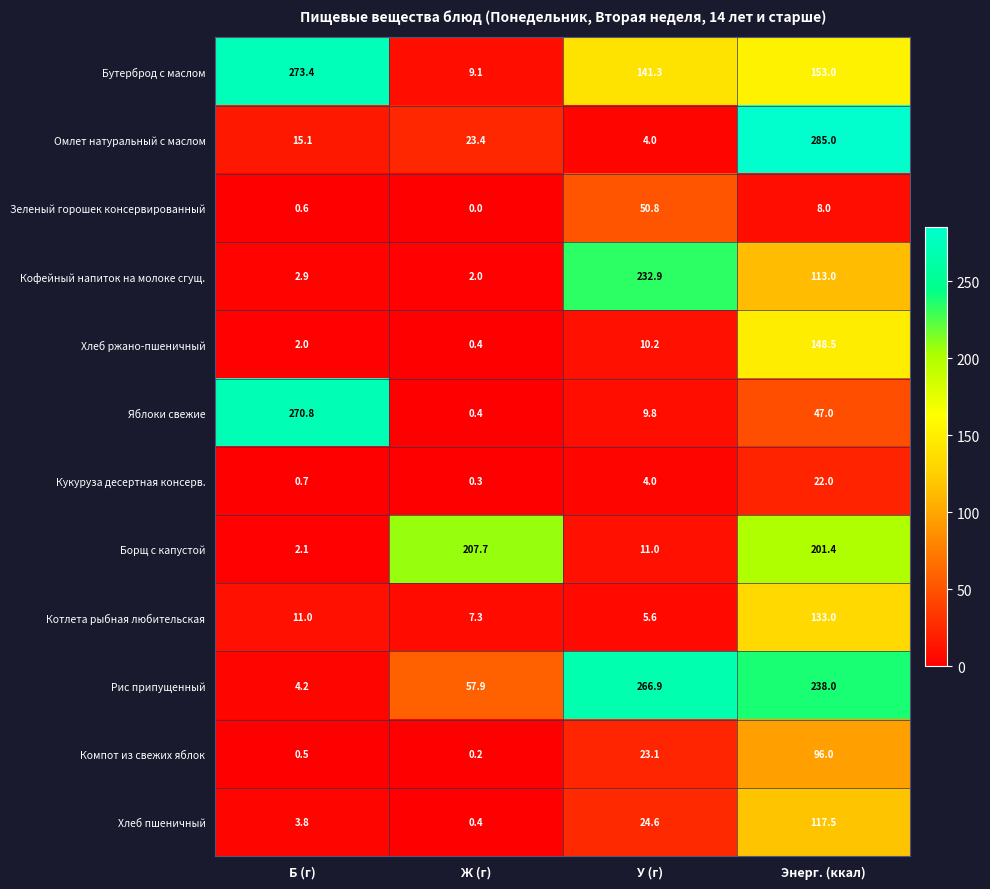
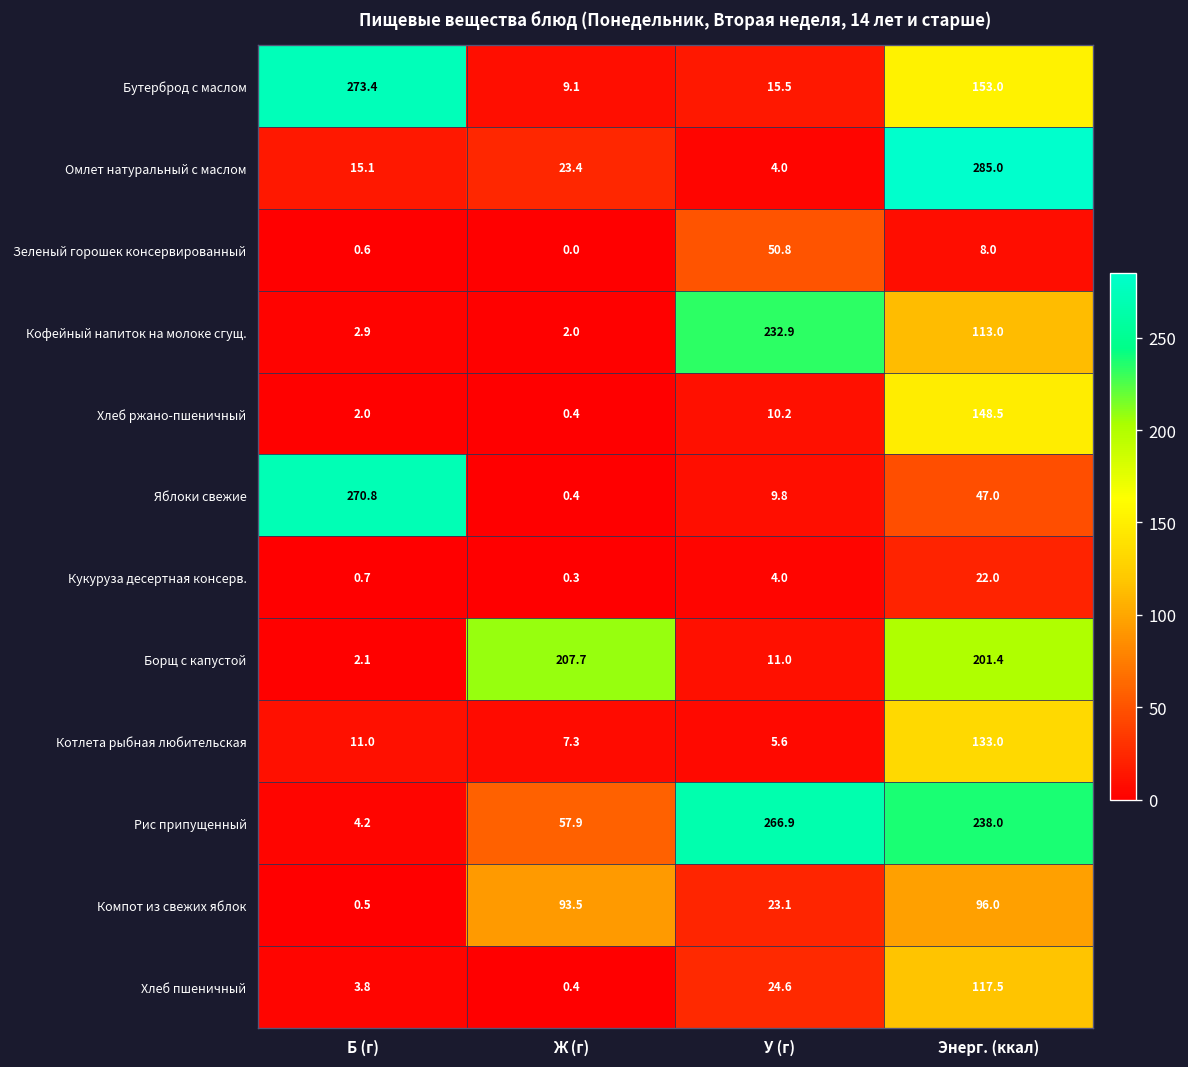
  {
    "Бутерброд с маслом": {
      "Б (г)": 273.4,
      "Ж (г)": 9.1,
-     "У (г)": 141.3,
+     "У (г)": 15.5,
      "Энерг. (ккал)": 153.0
    },
    "Омлет натуральный с маслом": {
      "Б (г)": 15.1,
      "Ж (г)": 23.4,
      "У (г)": 4.0,
      "Энерг. (ккал)": 285.0
    },
    "Зеленый горошек консервированный": {
      "Б (г)": 0.6,
      "Ж (г)": 0.0,
      "У (г)": 50.8,
      "Энерг. (ккал)": 8.0
    },
    "Кофейный напиток на молоке сгущ.": {
      "Б (г)": 2.9,
      "Ж (г)": 2.0,
      "У (г)": 232.9,
      "Энерг. (ккал)": 113.0
    },
    "Хлеб ржано-пшеничный": {
      "Б (г)": 2.0,
      "Ж (г)": 0.4,
      "У (г)": 10.2,
      "Энерг. (ккал)": 148.5
    },
    "Яблоки свежие": {
      "Б (г)": 270.8,
      "Ж (г)": 0.4,
      "У (г)": 9.8,
      "Энерг. (ккал)": 47.0
    },
    "Кукуруза десертная консерв.": {
      "Б (г)": 0.7,
      "Ж (г)": 0.3,
      "У (г)": 4.0,
      "Энерг. (ккал)": 22.0
    },
    "Борщ с капустой": {
      "Б (г)": 2.1,
      "Ж (г)": 207.7,
      "У (г)": 11.0,
      "Энерг. (ккал)": 201.4
    },
    "Котлета рыбная любительская": {
      "Б (г)": 11.0,
      "Ж (г)": 7.3,
      "У (г)": 5.6,
      "Энерг. (ккал)": 133.0
    },
    "Рис припущенный": {
      "Б (г)": 4.2,
      "Ж (г)": 57.9,
      "У (г)": 266.9,
      "Энерг. (ккал)": 238.0
    },
    "Компот из свежих яблок": {
      "Б (г)": 0.5,
-     "Ж (г)": 0.2,
+     "Ж (г)": 93.5,
      "У (г)": 23.1,
      "Энерг. (ккал)": 96.0
    },
    "Хлеб пшеничный": {
      "Б (г)": 3.8,
      "Ж (г)": 0.4,
      "У (г)": 24.6,
      "Энерг. (ккал)": 117.5
    }
  }
